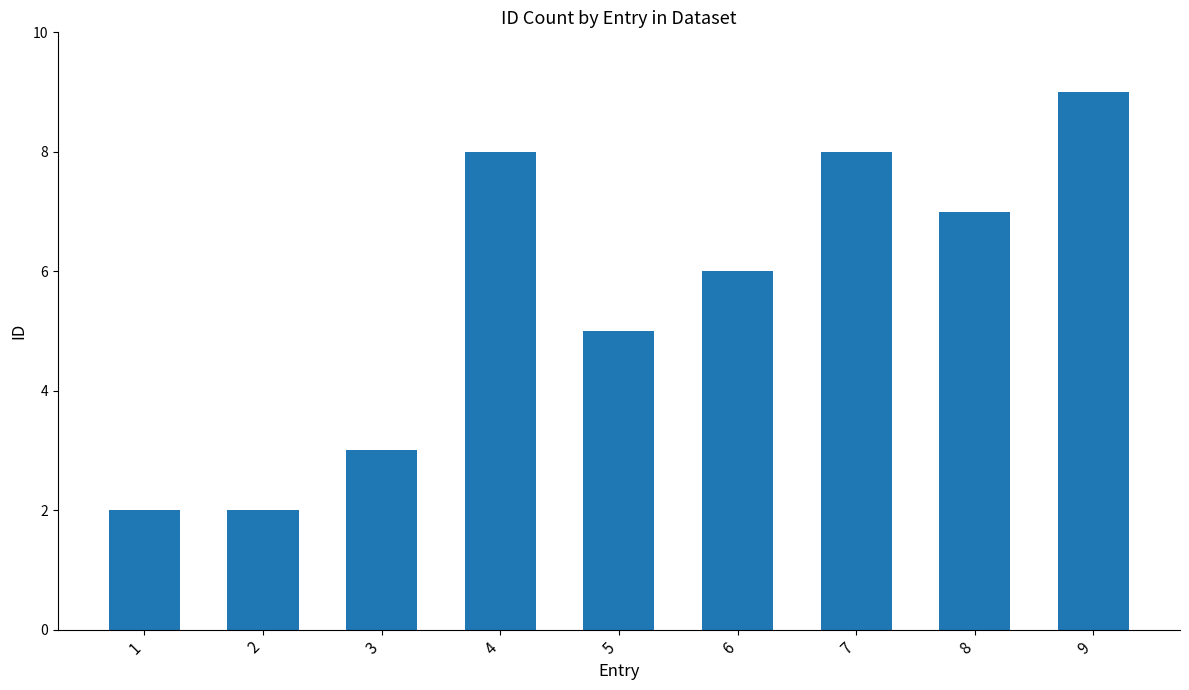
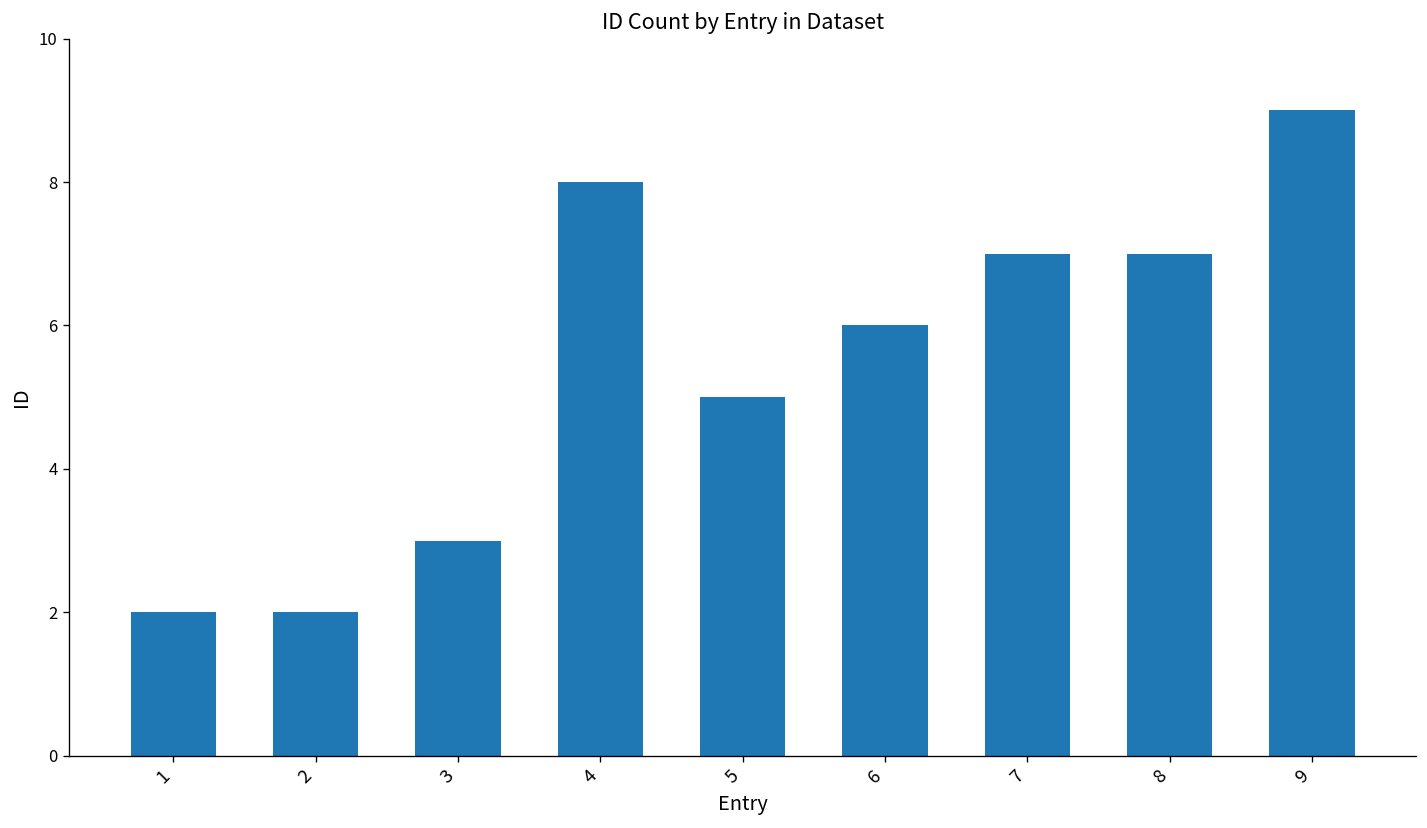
  {
    "1": 2,
    "2": 2,
    "3": 3,
    "4": 8,
    "5": 5,
    "6": 6,
-   "7": 8,
+   "7": 7,
    "8": 7,
    "9": 9
  }
